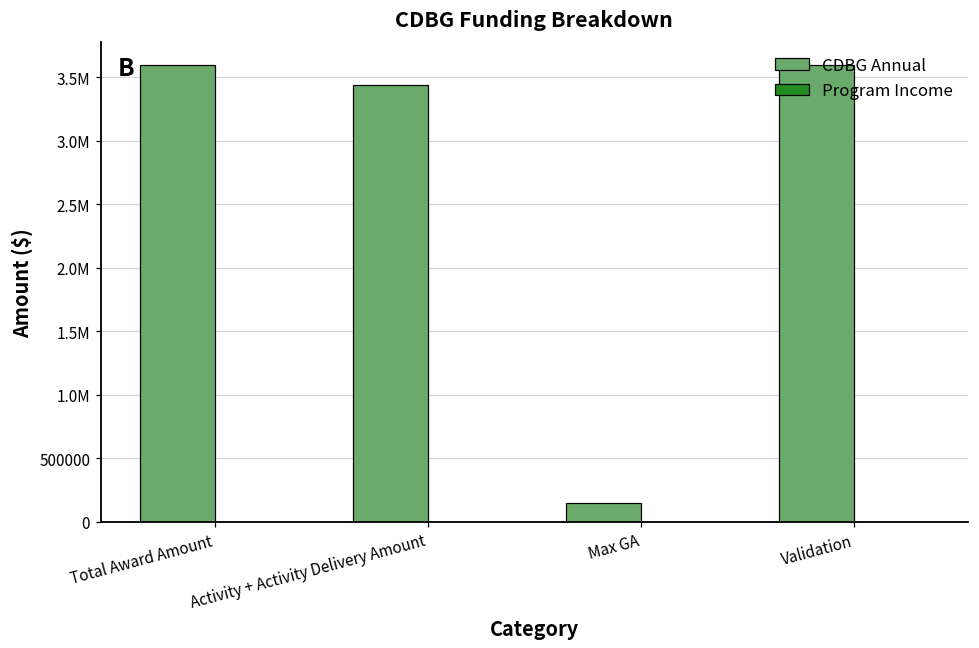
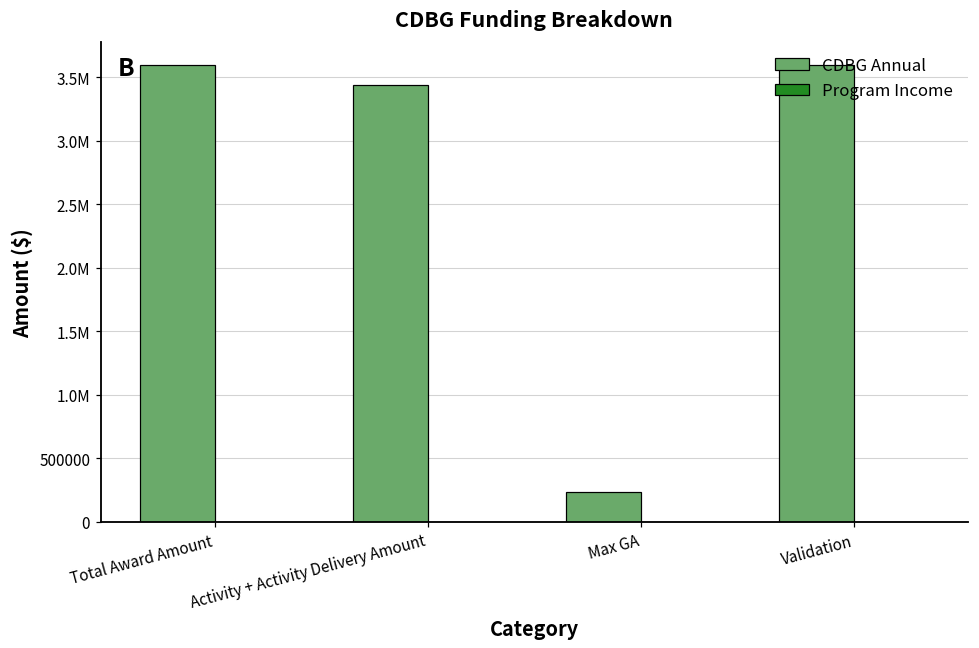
  {
    "CDBG Annual": {
      "Total Award Amount": 3600000,
      "Activity + Activity Delivery Amount": 3440000,
-     "Max GA": 150000,
+     "Max GA": 240000,
      "Validation": 3600000
    },
    "Program Income": {
      "Total Award Amount": 0,
      "Activity + Activity Delivery Amount": 0,
      "Max GA": 0,
      "Validation": 0
    }
  }
